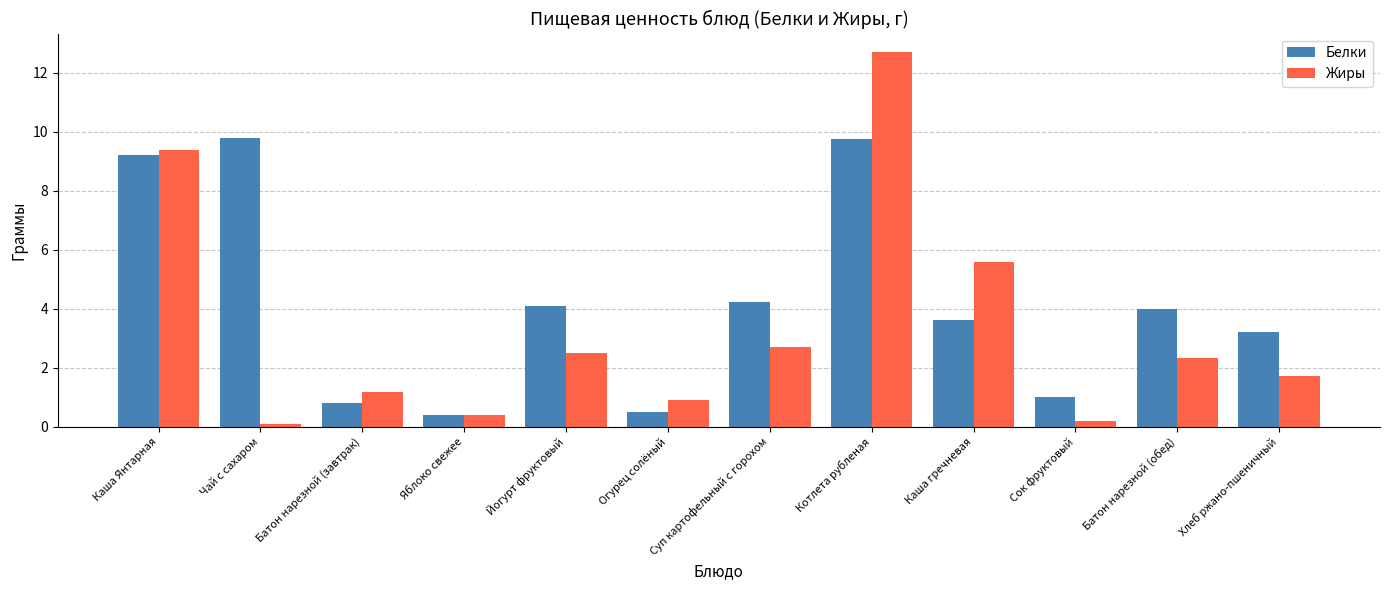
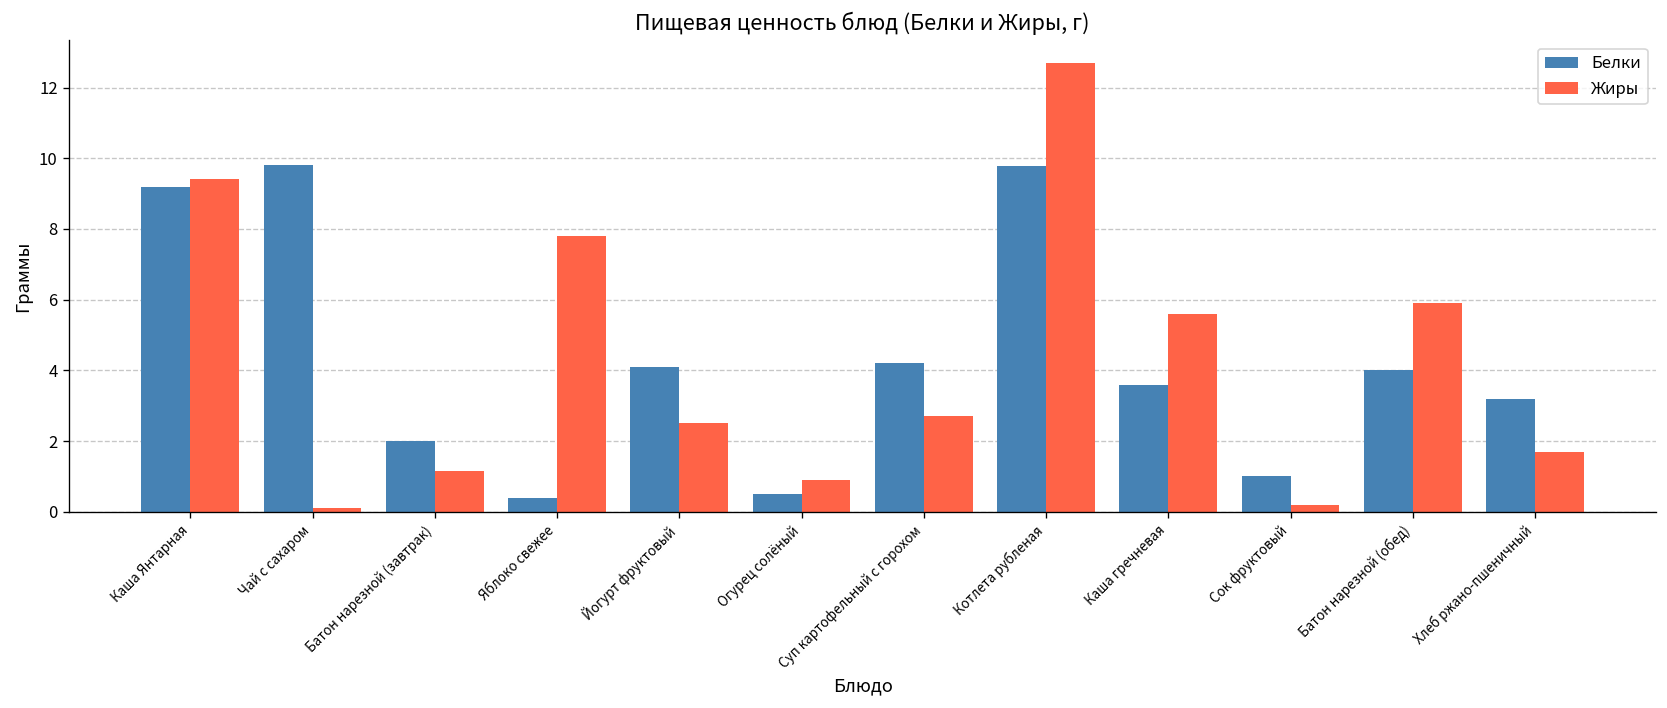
  {
    "Белки": {
      "Каша Янтарная": 9.2,
      "Чай с сахаром": 9.8,
-     "Батон нарезной (завтрак)": 0.8,
+     "Батон нарезной (завтрак)": 2.0,
      "Яблоко свежее": 0.4,
      "Йогурт фруктовый": 4.1,
      "Огурец солёный": 0.5,
      "Суп картофельный с горохом": 4.2,
      "Котлета рубленая": 9.8,
      "Каша гречневая": 3.6,
      "Сок фруктовый": 1.0,
      "Батон нарезной (обед)": 4.0,
      "Хлеб ржано-пшеничный": 3.2
    },
    "Жиры": {
      "Каша Янтарная": 9.4,
      "Чай с сахаром": 0.1,
      "Батон нарезной (завтрак)": 1.2,
-     "Яблоко свежее": 0.4,
+     "Яблоко свежее": 7.8,
      "Йогурт фруктовый": 2.5,
      "Огурец солёный": 0.9,
      "Суп картофельный с горохом": 2.7,
      "Котлета рубленая": 12.7,
      "Каша гречневая": 5.6,
      "Сок фруктовый": 0.2,
-     "Батон нарезной (обед)": 2.3,
+     "Батон нарезной (обед)": 5.9,
      "Хлеб ржано-пшеничный": 1.7
    }
  }
